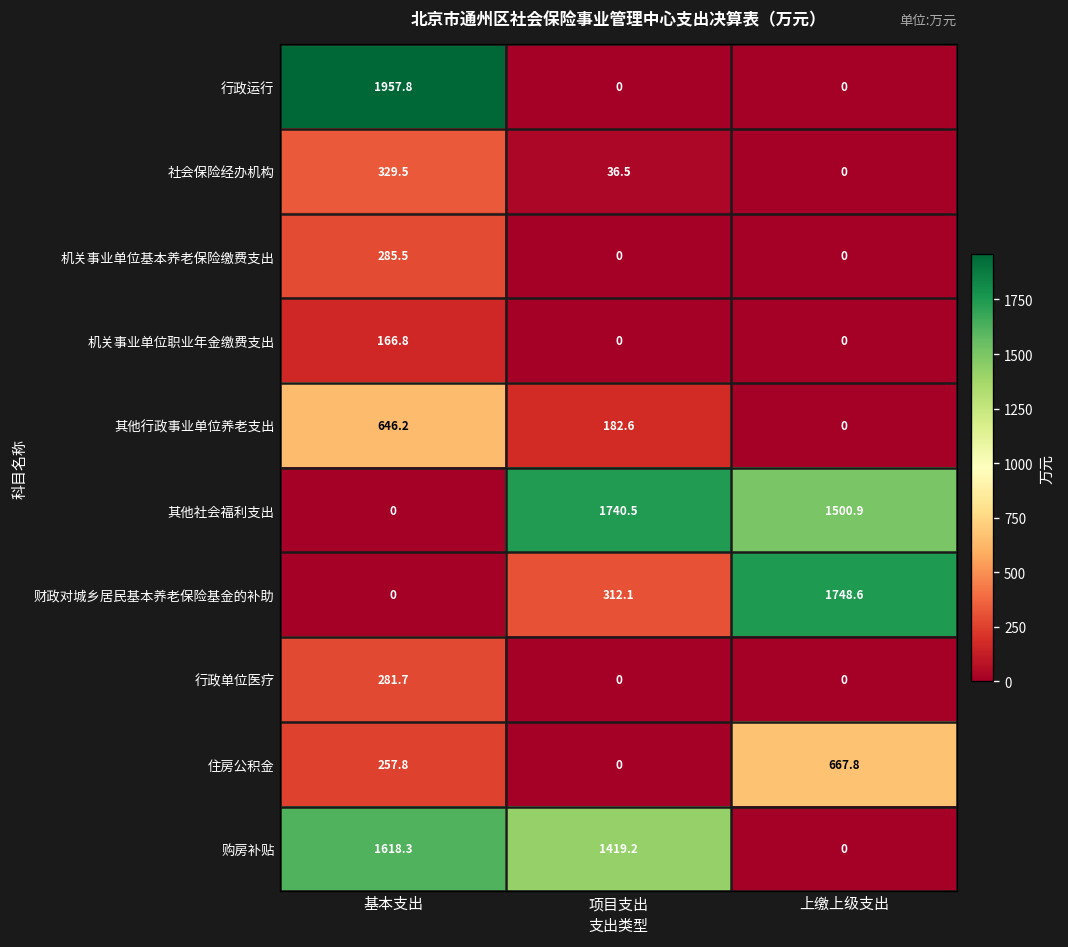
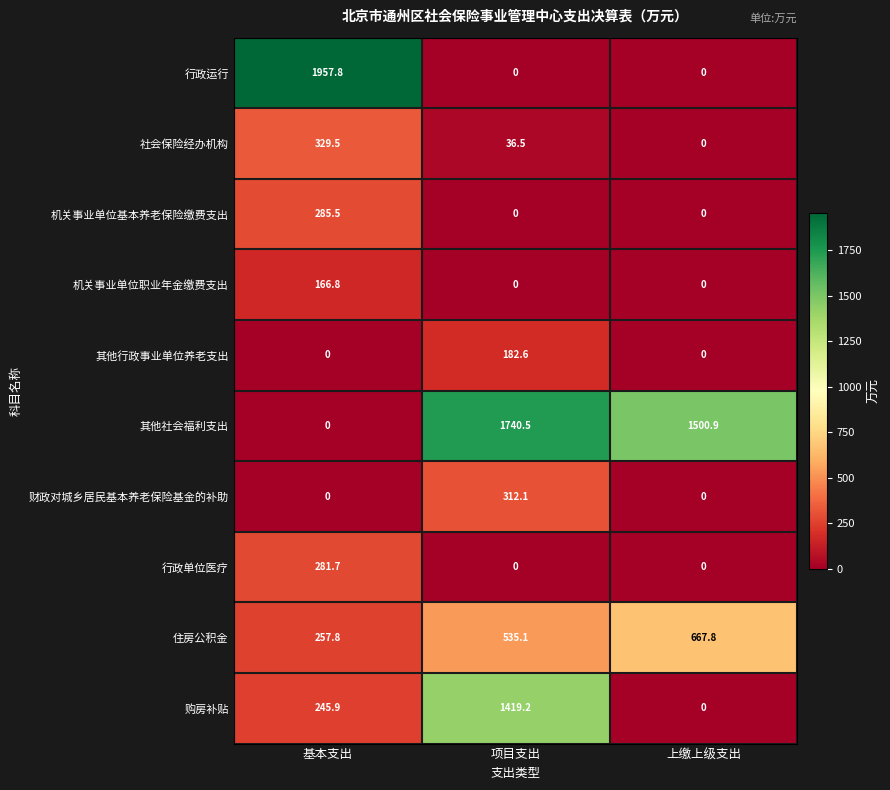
  {
    "行政运行": {
      "基本支出": 1957.8,
      "项目支出": 0,
      "上缴上级支出": 0
    },
    "社会保险经办机构": {
      "基本支出": 329.5,
      "项目支出": 36.5,
      "上缴上级支出": 0
    },
    "机关事业单位基本养老保险缴费支出": {
      "基本支出": 285.5,
      "项目支出": 0,
      "上缴上级支出": 0
    },
    "机关事业单位职业年金缴费支出": {
      "基本支出": 166.8,
      "项目支出": 0,
      "上缴上级支出": 0
    },
    "其他行政事业单位养老支出": {
-     "基本支出": 646.2,
+     "基本支出": 0,
      "项目支出": 182.6,
      "上缴上级支出": 0
    },
    "其他社会福利支出": {
      "基本支出": 0,
      "项目支出": 1740.5,
      "上缴上级支出": 1500.9
    },
    "财政对城乡居民基本养老保险基金的补助": {
      "基本支出": 0,
      "项目支出": 312.1,
-     "上缴上级支出": 1748.6
+     "上缴上级支出": 0
    },
    "行政单位医疗": {
      "基本支出": 281.7,
      "项目支出": 0,
      "上缴上级支出": 0
    },
    "住房公积金": {
      "基本支出": 257.8,
-     "项目支出": 0,
+     "项目支出": 535.1,
      "上缴上级支出": 667.8
    },
    "购房补贴": {
-     "基本支出": 1618.3,
+     "基本支出": 245.9,
      "项目支出": 1419.2,
      "上缴上级支出": 0
    }
  }
